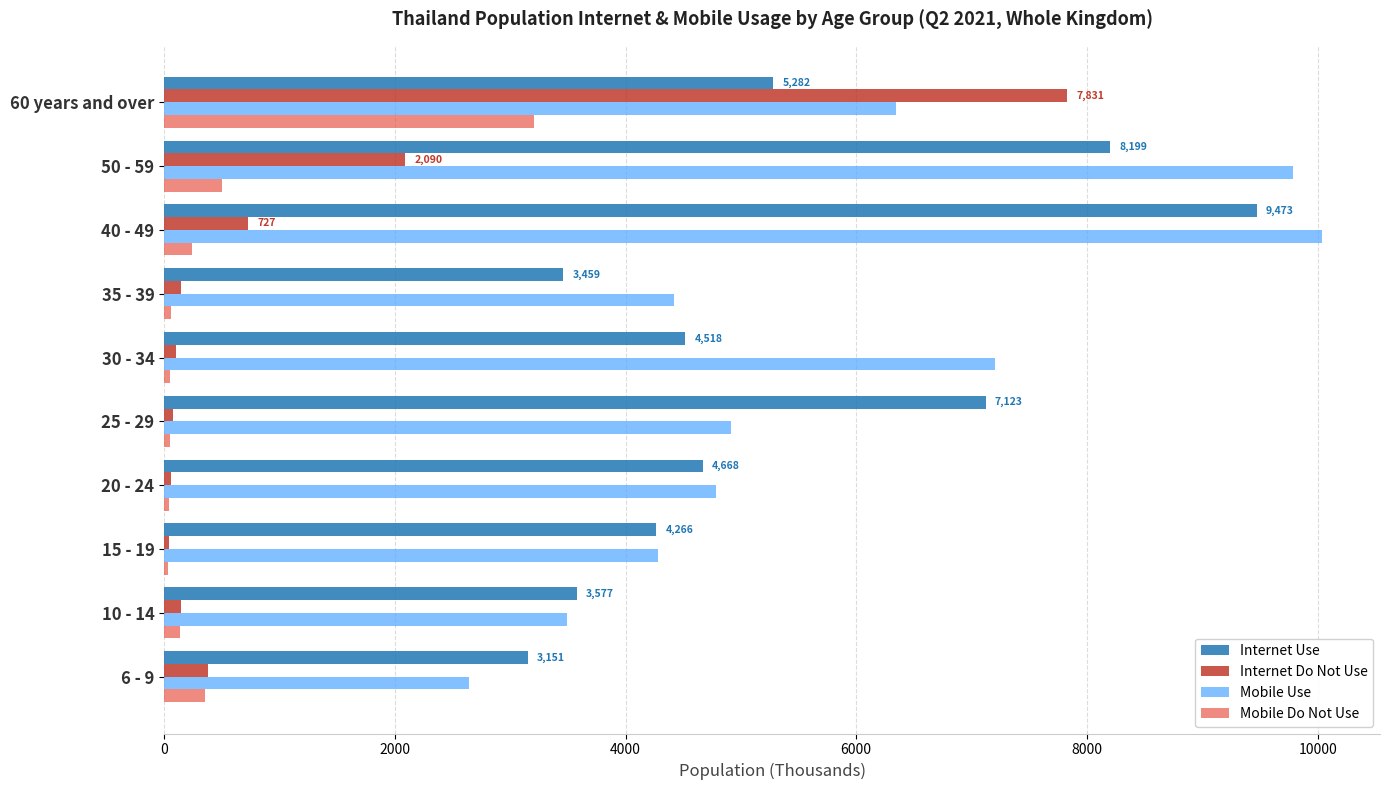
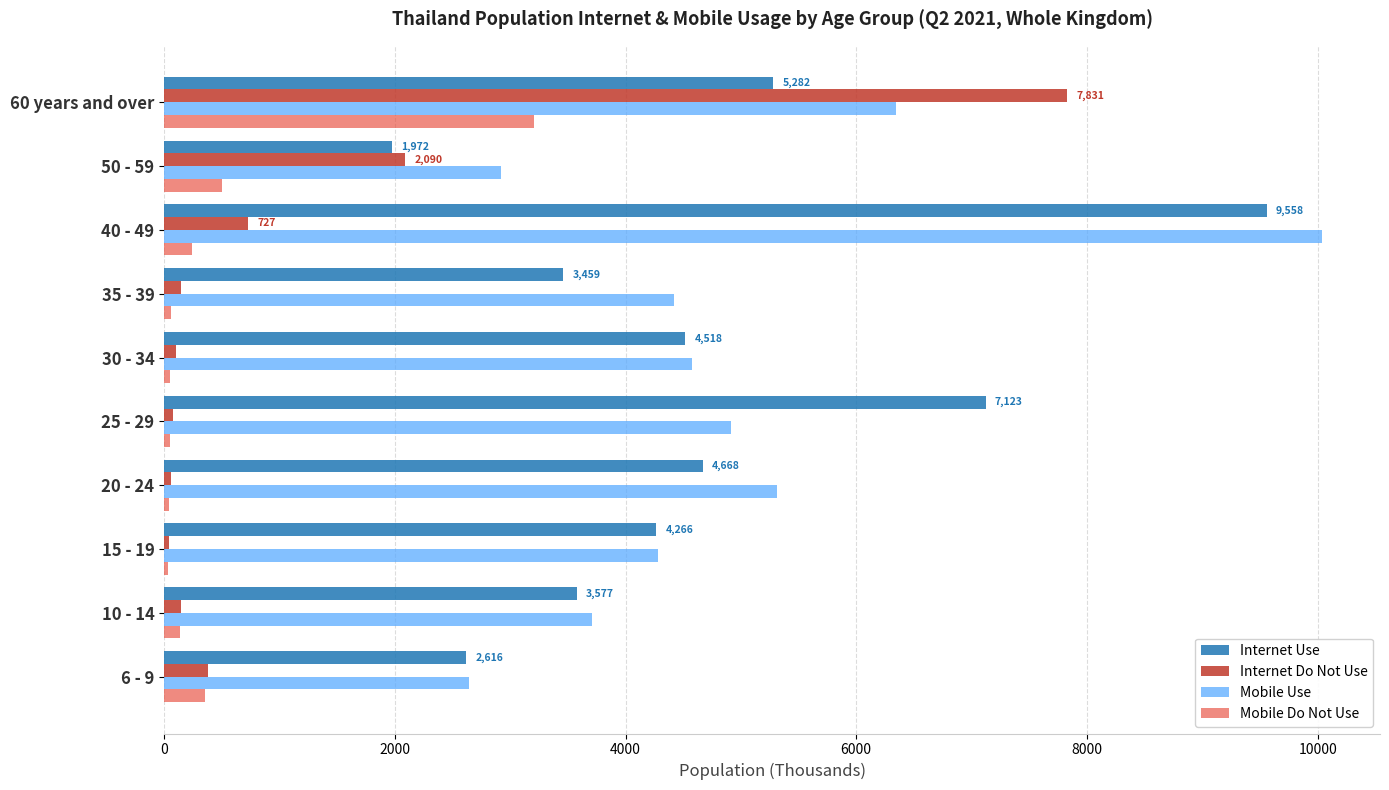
  {
    "Internet Use": {
      "60 years and over": "5,282",
-     "50 - 59": "8,199",
-     "40 - 49": "9,473",
+     "50 - 59": "1,972",
+     "40 - 49": "9,558",
      "35 - 39": "3,459",
      "30 - 34": "4,518",
      "25 - 29": "7,123",
      "20 - 24": "4,668",
      "15 - 19": "4,266",
      "10 - 14": "3,577",
-     "6 - 9": "3,151"
+     "6 - 9": "2,616"
    },
    "Mobile Use": {
      "60 years and over": "6350",
-     "50 - 59": "9790",
+     "50 - 59": "2920",
      "40 - 49": "10040",
      "35 - 39": "4420",
-     "30 - 34": "7200",
+     "30 - 34": "4570",
      "25 - 29": "4920",
-     "20 - 24": "4790",
+     "20 - 24": "5310",
      "15 - 19": "4280",
-     "10 - 14": "3490",
+     "10 - 14": "3710",
      "6 - 9": "2640"
    }
  }
